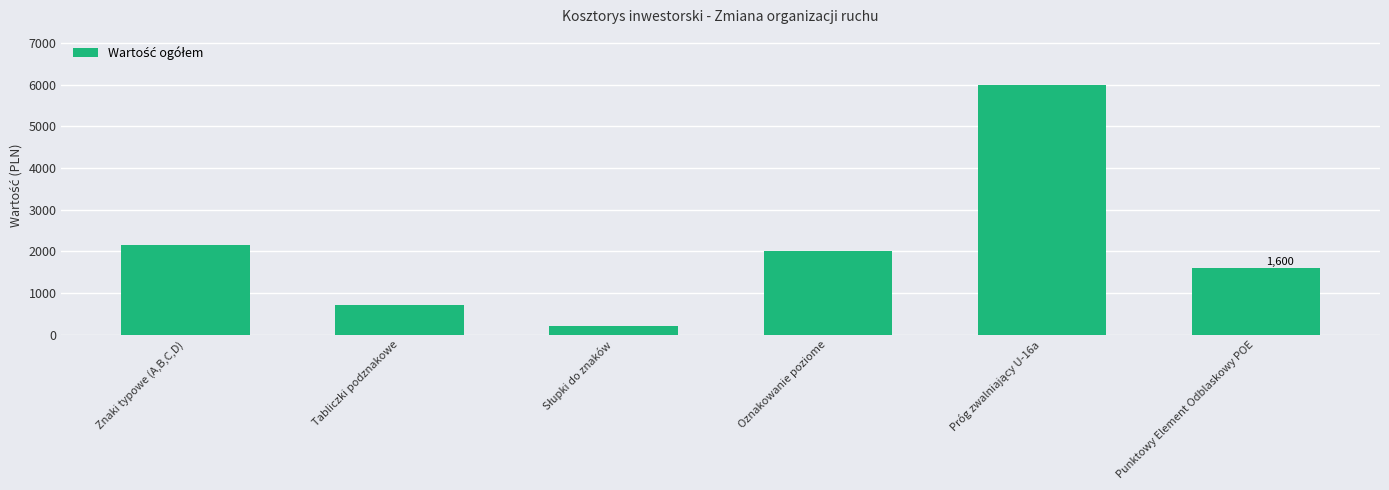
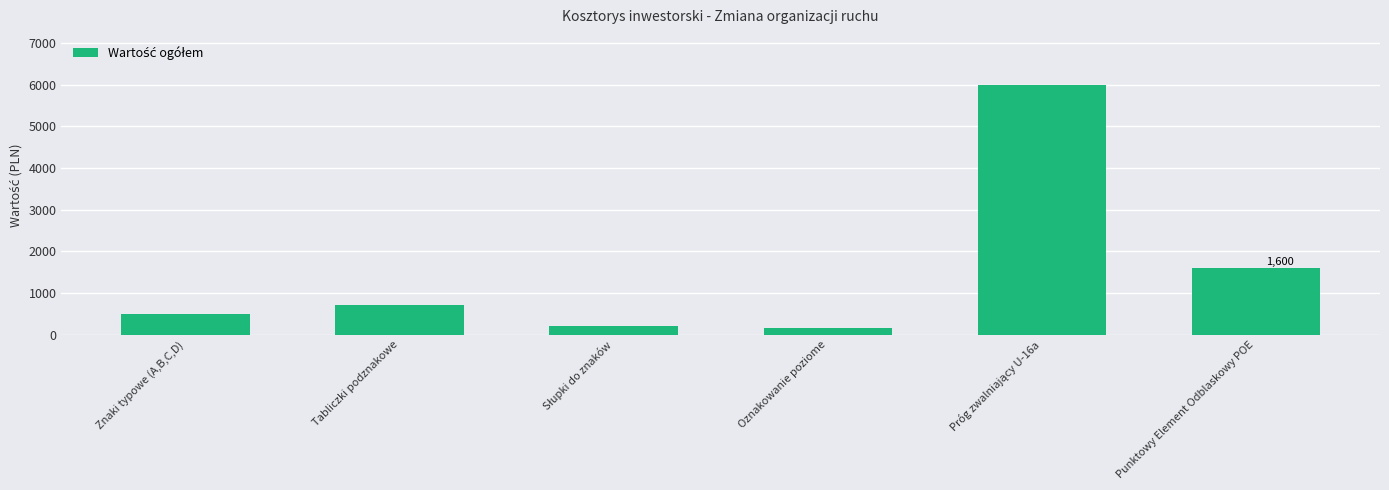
  {
-   "Znaki typowe (A,B,C,D)": 2200,
+   "Znaki typowe (A,B,C,D)": 500,
    "Tabliczki podznakowe": 700,
    "Słupki do znaków": 200,
-   "Oznakowanie poziome": 2000,
+   "Oznakowanie poziome": 200,
    "Próg zwalniający U-16a": 6000
  }
